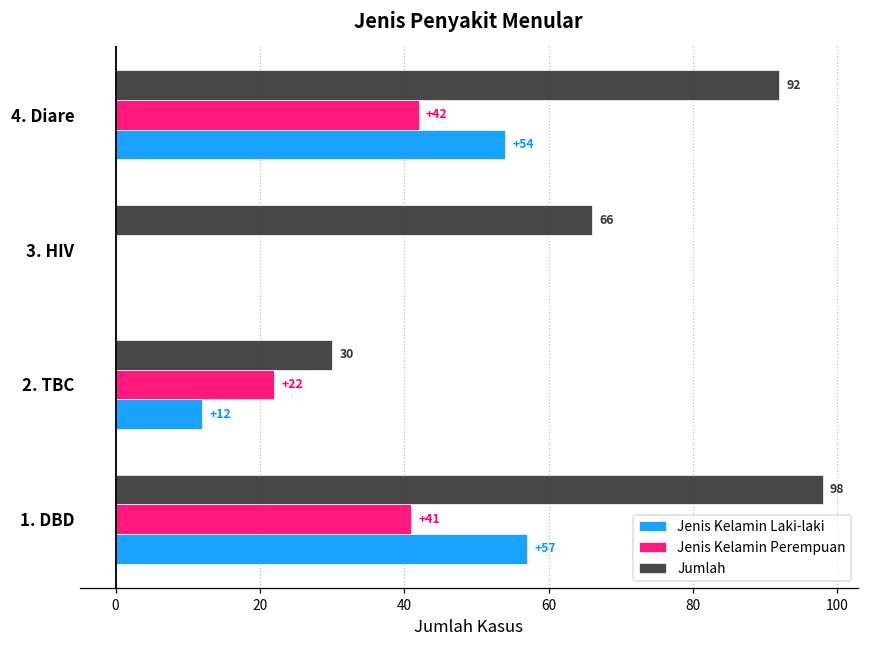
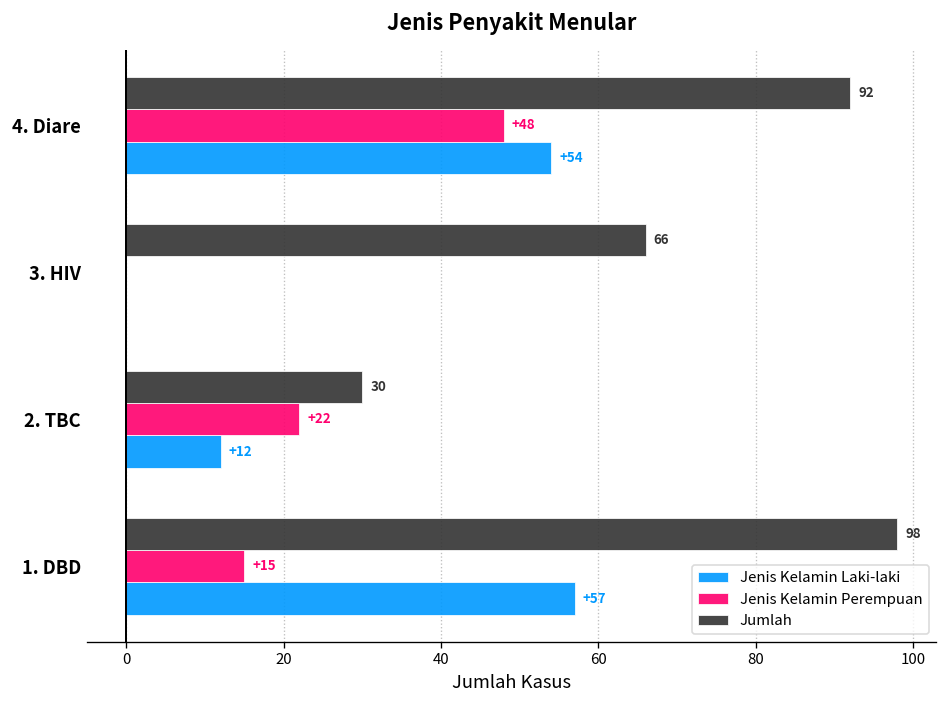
  {
    "Jenis Kelamin Laki-laki": {
      "4. Diare": "+54",
      "2. TBC": "+12",
      "1. DBD": "+57"
    },
    "Jenis Kelamin Perempuan": {
-     "4. Diare": "+42",
+     "4. Diare": "+48",
      "2. TBC": "+22",
-     "1. DBD": "+41"
+     "1. DBD": "+15"
    },
    "Jumlah": {
      "4. Diare": "92",
      "3. HIV": "66",
      "2. TBC": "30",
      "1. DBD": "98"
    }
  }
